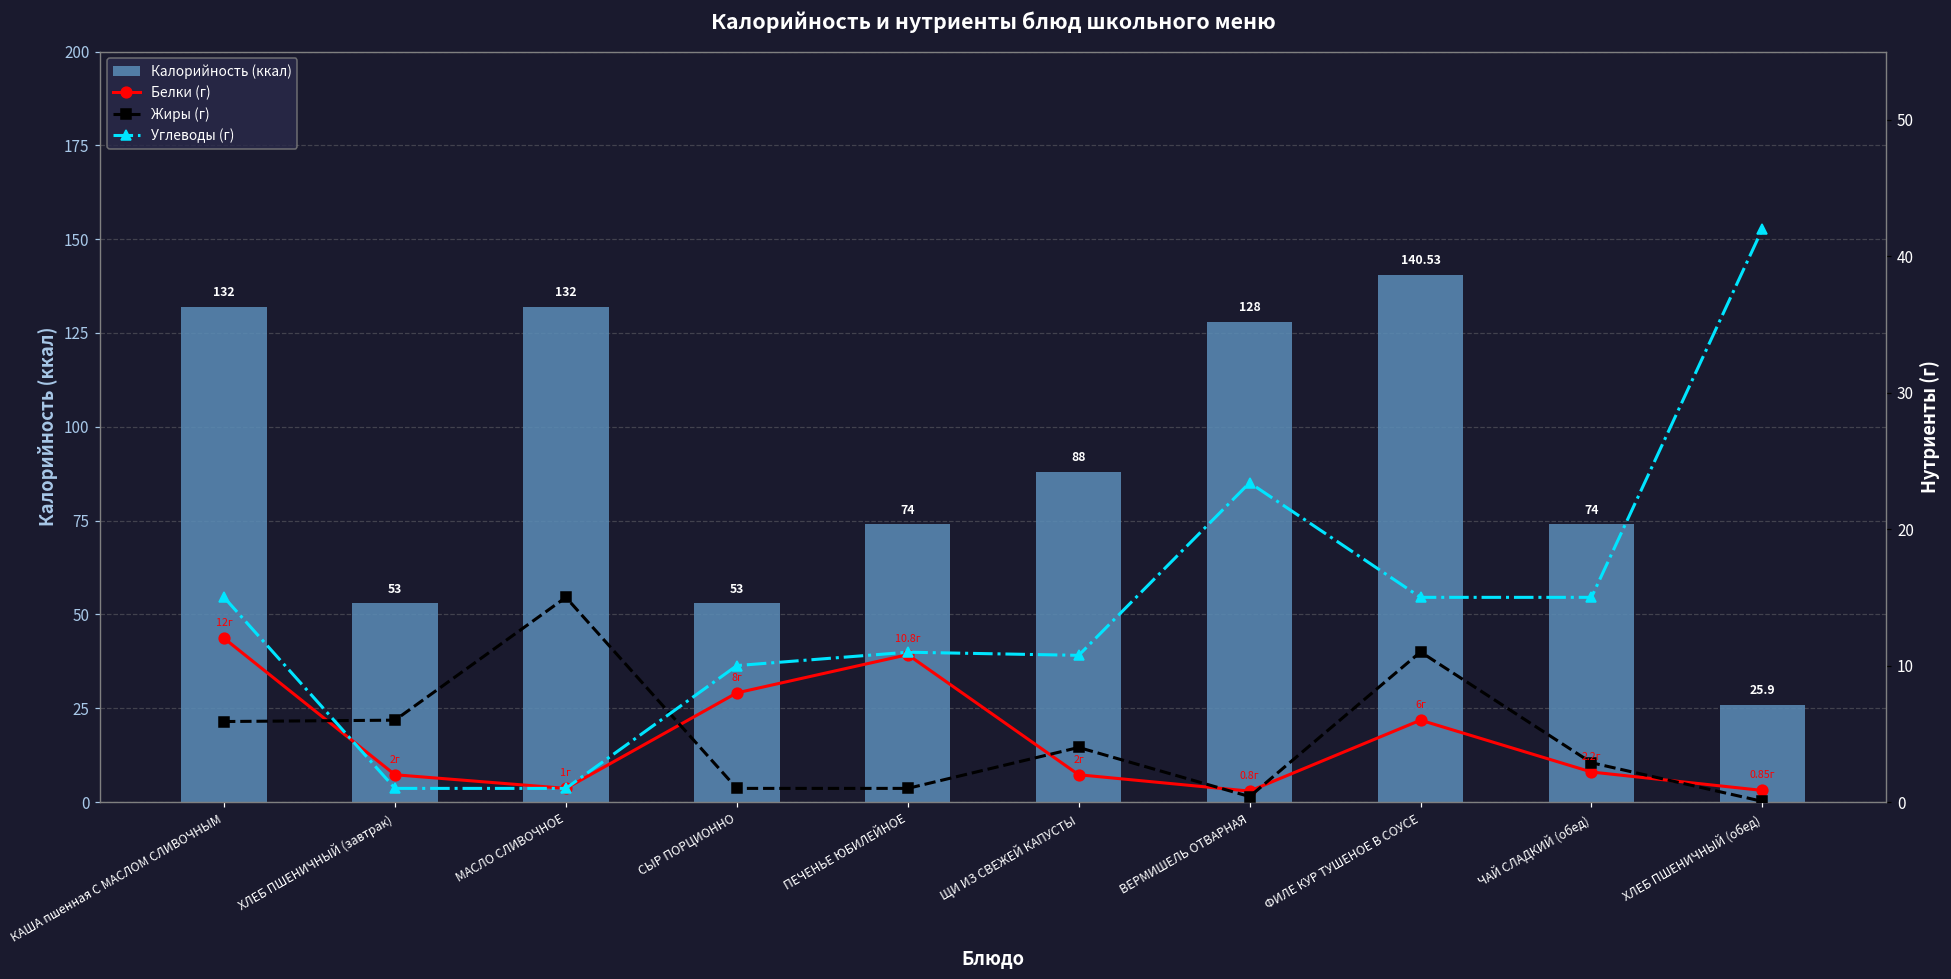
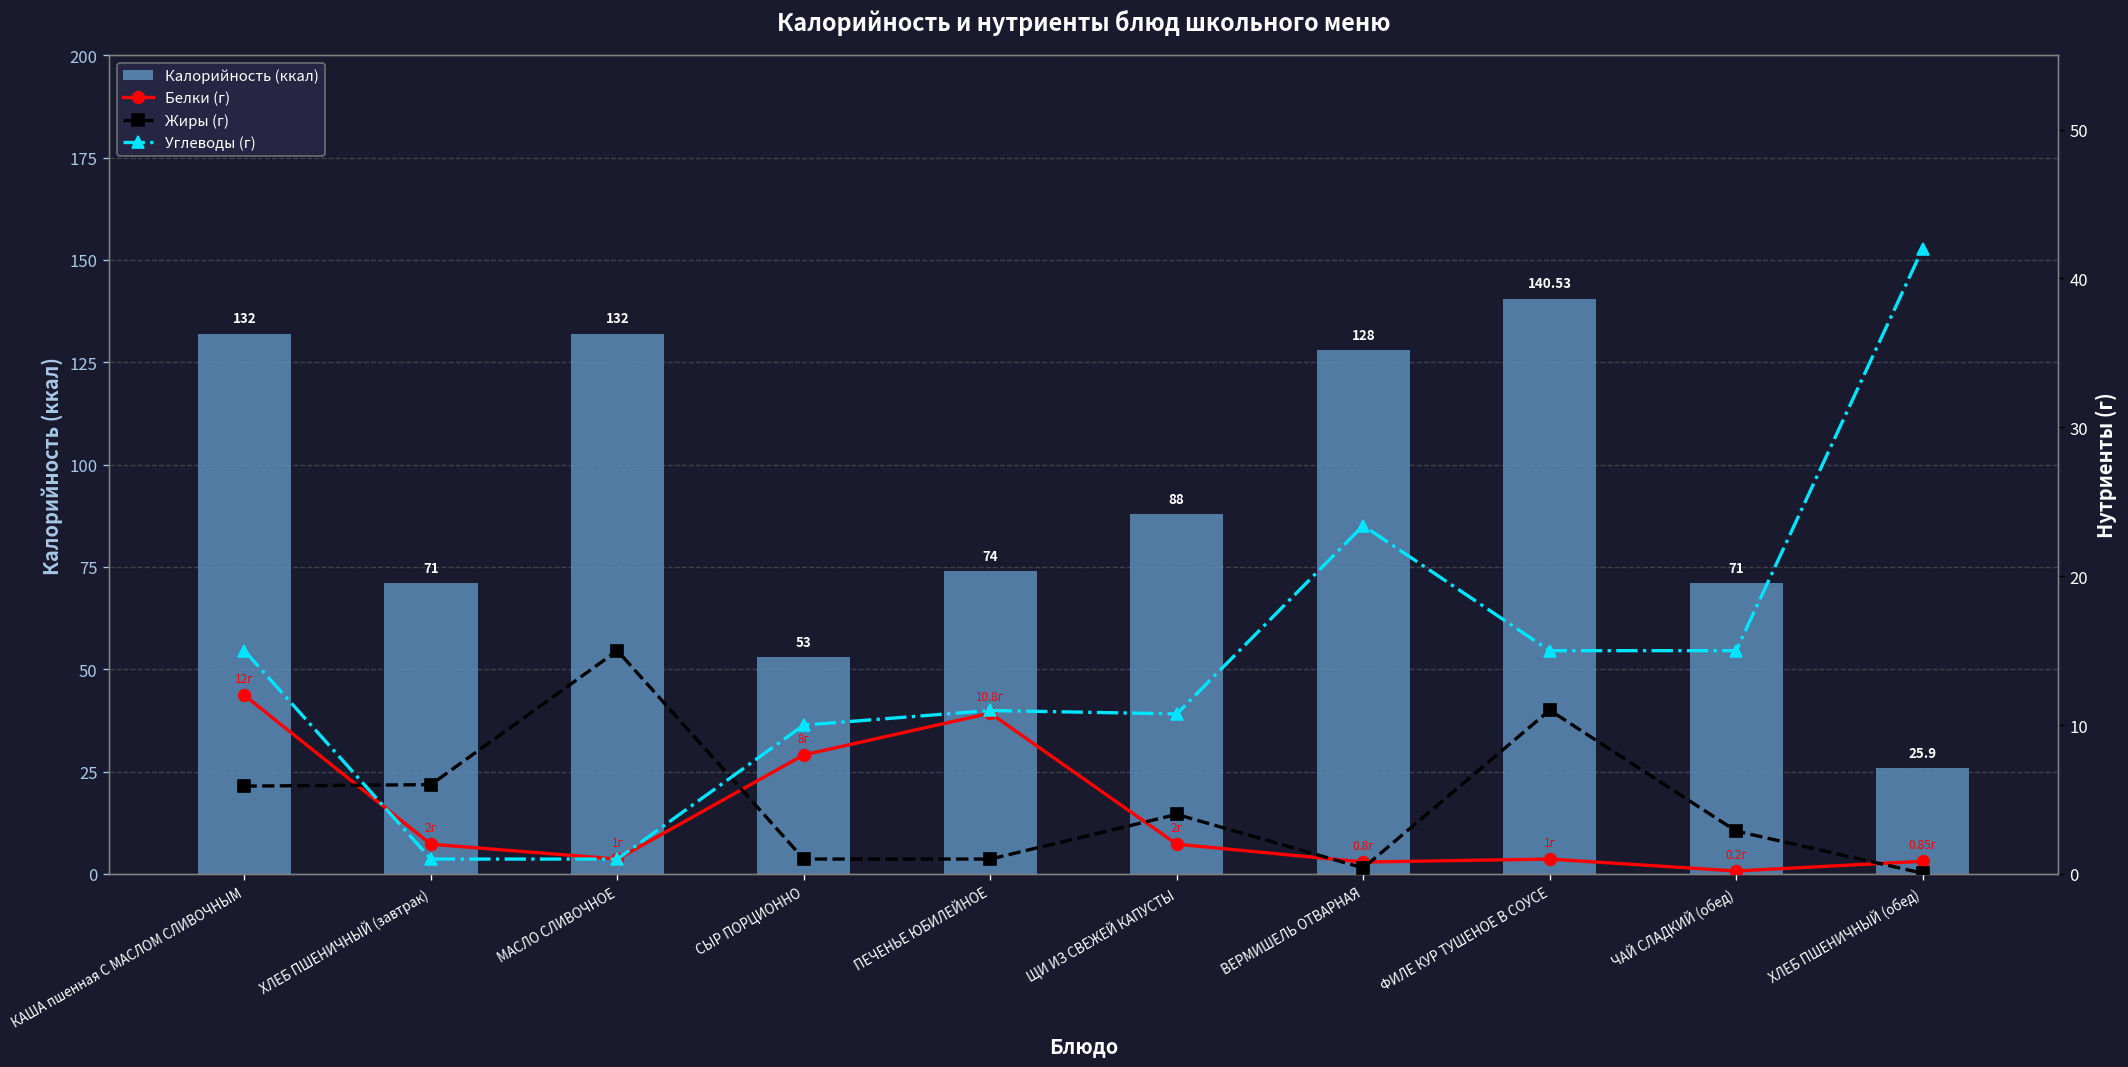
  {
    "Калорийность (ккал)": {
      "КАША пшенная С МАСЛОМ СЛИВОЧНЫМ": "132",
-     "ХЛЕБ ПШЕНИЧНЫЙ (завтрак)": "53",
+     "ХЛЕБ ПШЕНИЧНЫЙ (завтрак)": "71",
      "МАСЛО СЛИВОЧНОЕ": "132",
      "СЫР ПОРЦИОННО": "53",
      "ПЕЧЕНЬЕ ЮБИЛЕЙНОЕ": "74",
      "ЩИ ИЗ СВЕЖЕЙ КАПУСТЫ": "88",
      "ВЕРМИШЕЛЬ ОТВАРНАЯ": "128",
      "ФИЛЕ КУР ТУШЕНОЕ В СОУСЕ": "140.53",
-     "ЧАЙ СЛАДКИЙ (обед)": "74",
+     "ЧАЙ СЛАДКИЙ (обед)": "71",
      "ХЛЕБ ПШЕНИЧНЫЙ (обед)": "25.9"
    },
    "Белки (г)": {
      "КАША пшенная С МАСЛОМ СЛИВОЧНЫМ": "12г",
      "ХЛЕБ ПШЕНИЧНЫЙ (завтрак)": "2г",
      "СЫР ПОРЦИОННО": "8г",
      "ЩИ ИЗ СВЕЖЕЙ КАПУСТЫ": "2г",
      "ВЕРМИШЕЛЬ ОТВАРНАЯ": "0.8г",
-     "ФИЛЕ КУР ТУШЕНОЕ В СОУСЕ": "6г",
-     "ЧАЙ СЛАДКИЙ (обед)": "2.2г",
+     "ФИЛЕ КУР ТУШЕНОЕ В СОУСЕ": "1г",
+     "ЧАЙ СЛАДКИЙ (обед)": "0.2г",
      "ХЛЕБ ПШЕНИЧНЫЙ (обед)": "0.85г"
    }
  }
